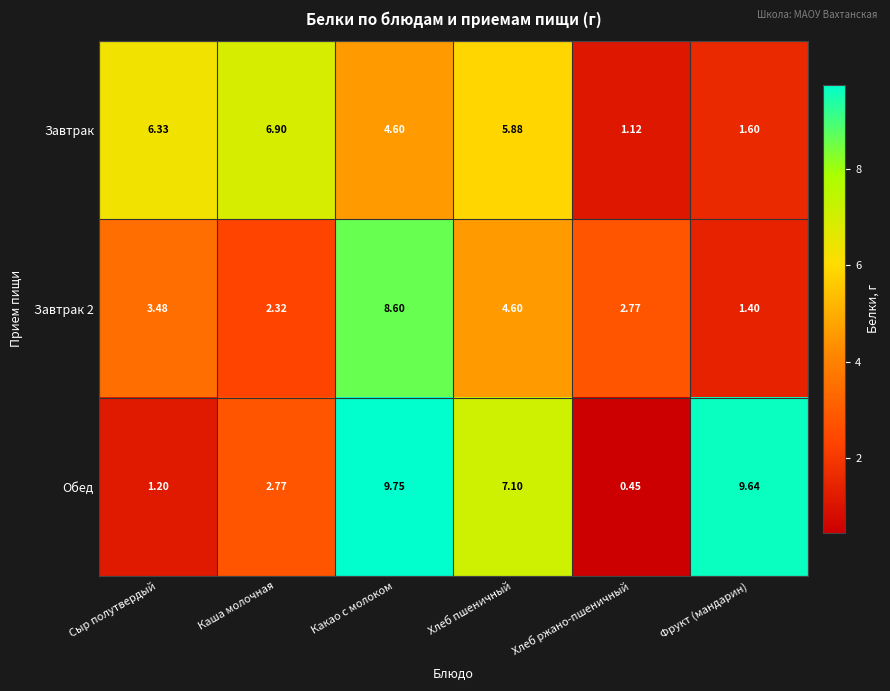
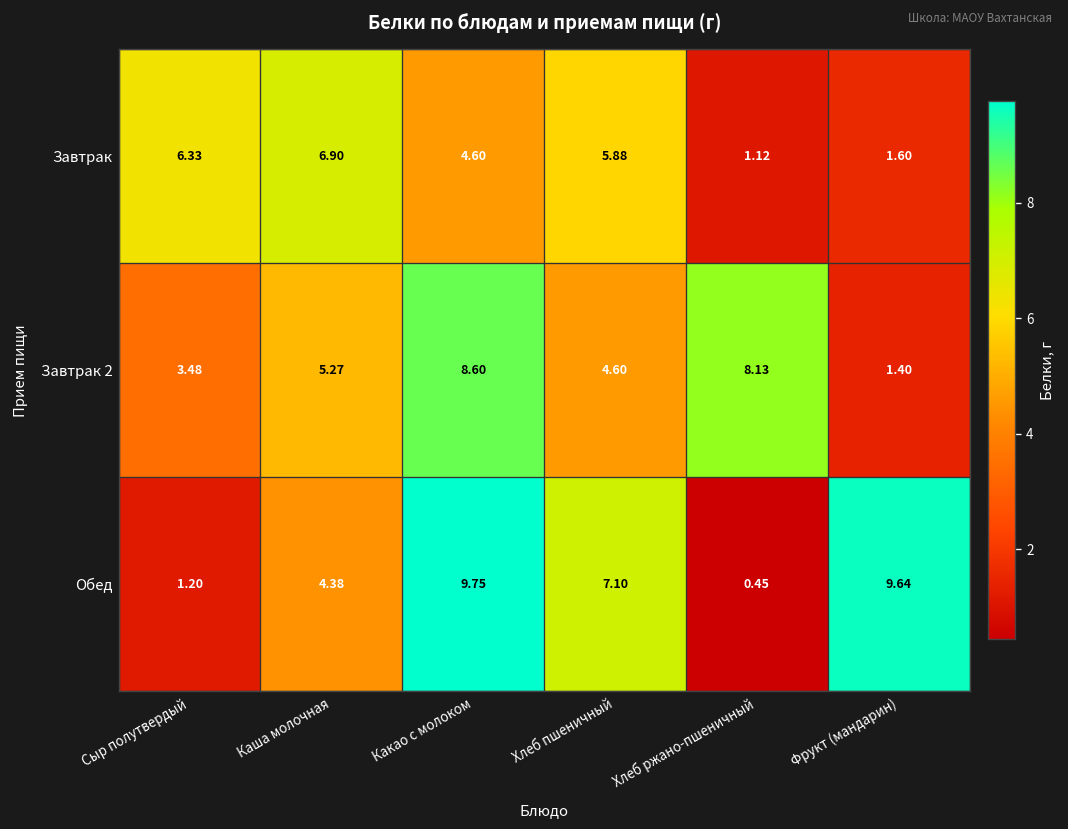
  {
    "Завтрак": {
      "Сыр полутвердый": 6.33,
      "Каша молочная": 6.90,
      "Какао с молоком": 4.60,
      "Хлеб пшеничный": 5.88,
      "Хлеб ржано-пшеничный": 1.12,
      "Фрукт (мандарин)": 1.60
    },
    "Завтрак 2": {
      "Сыр полутвердый": 3.48,
-     "Каша молочная": 2.32,
+     "Каша молочная": 5.27,
      "Какао с молоком": 8.60,
      "Хлеб пшеничный": 4.60,
-     "Хлеб ржано-пшеничный": 2.77,
+     "Хлеб ржано-пшеничный": 8.13,
      "Фрукт (мандарин)": 1.40
    },
    "Обед": {
      "Сыр полутвердый": 1.20,
-     "Каша молочная": 2.77,
+     "Каша молочная": 4.38,
      "Какао с молоком": 9.75,
      "Хлеб пшеничный": 7.10,
      "Хлеб ржано-пшеничный": 0.45,
      "Фрукт (мандарин)": 9.64
    }
  }
